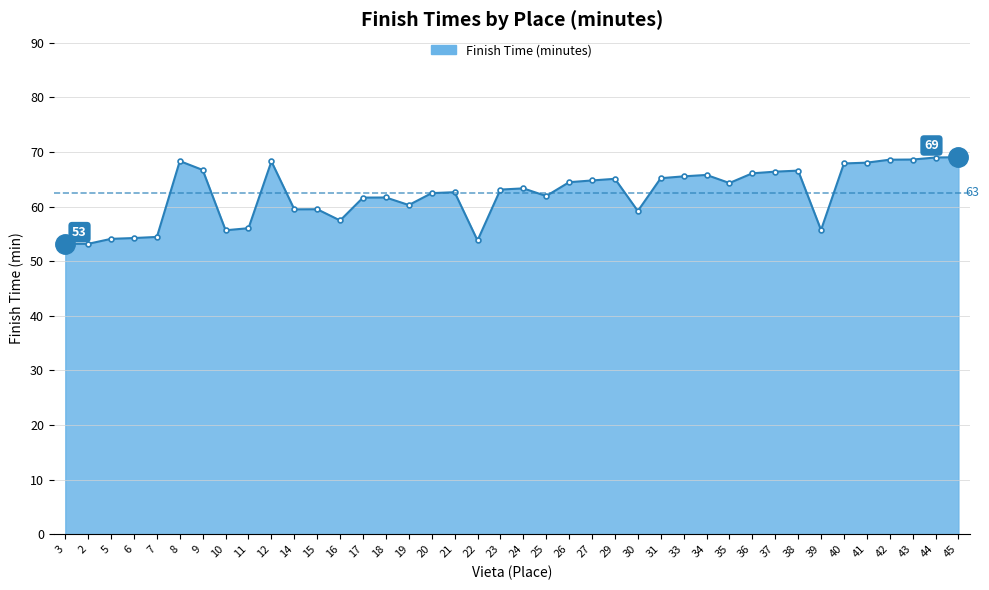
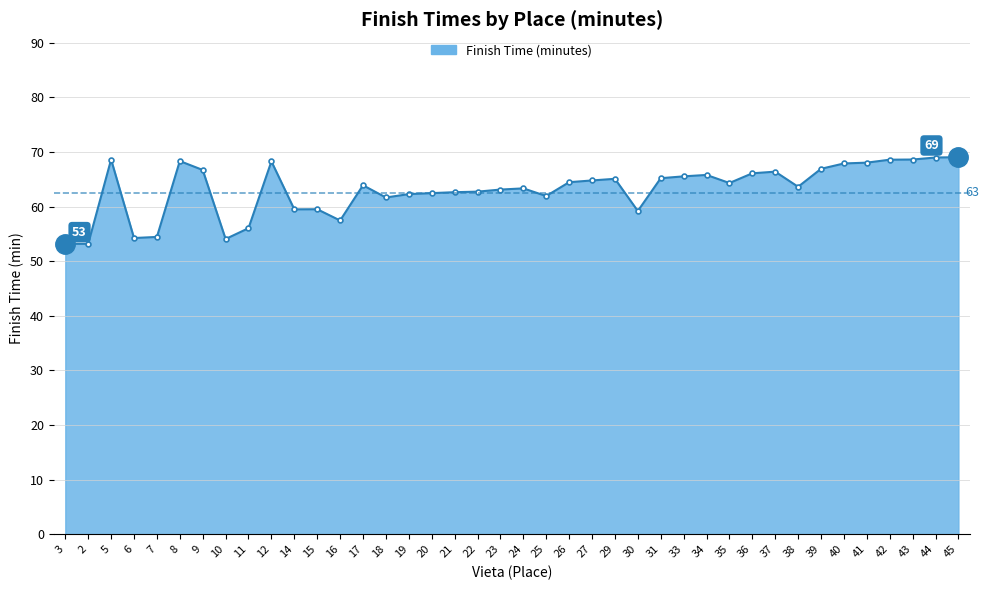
  {
    "Finish Time (minutes)": {
-     "5": 54,
+     "5": 69,
      "6": 54,
      "7": 54,
      "8": 68,
      "9": 67,
-     "10": 56,
+     "10": 54,
      "11": 56,
      "12": 68,
      "14": 59,
      "15": 60,
      "16": 57,
-     "17": 62,
+     "17": 64,
      "18": 62,
-     "19": 60,
+     "19": 62,
      "20": 62,
      "21": 63,
-     "22": 54,
+     "22": 63,
      "23": 63,
      "24": 63,
      "25": 62,
      "26": 64,
      "27": 65,
      "29": 65,
      "30": 59,
      "31": 65,
      "33": 66,
      "34": 66,
      "35": 64,
      "36": 66,
      "37": 66,
-     "38": 67,
-     "39": 56,
+     "38": 64,
+     "39": 67,
      "40": 68,
      "41": 68,
      "42": 69
    }
  }
